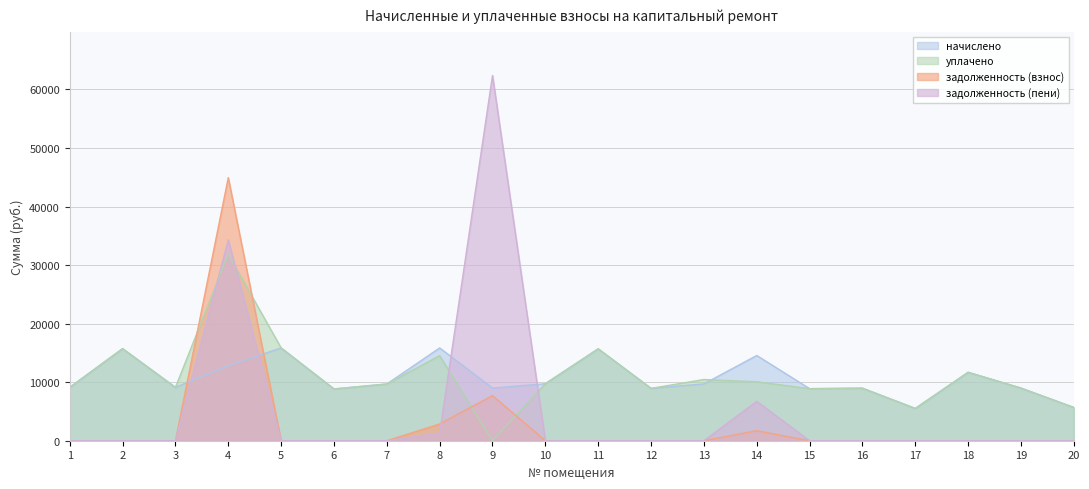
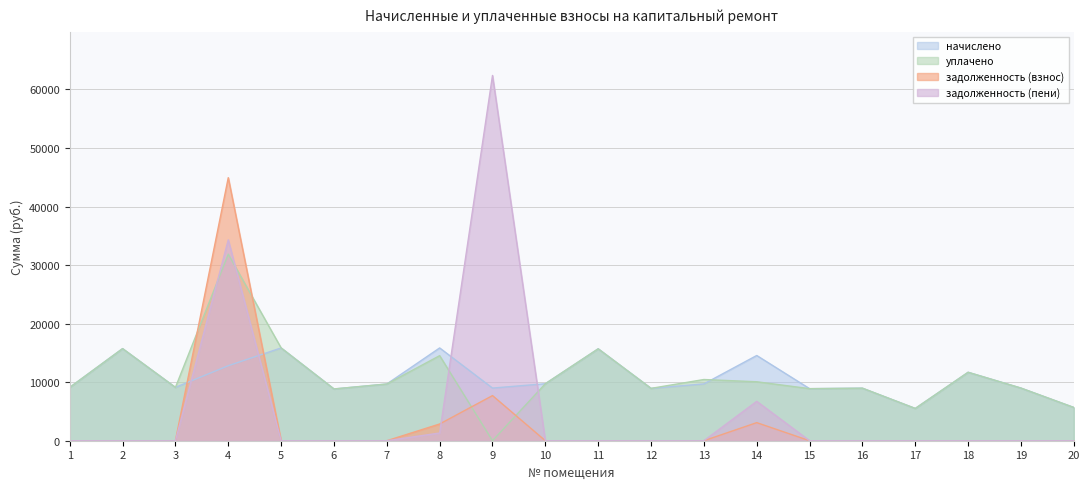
  {
    "задолженность (взнос)": {
      "4": 45000,
      "8": 3000,
      "9": 8000,
-     "14": 2000
+     "14": 3000
    }
  }
